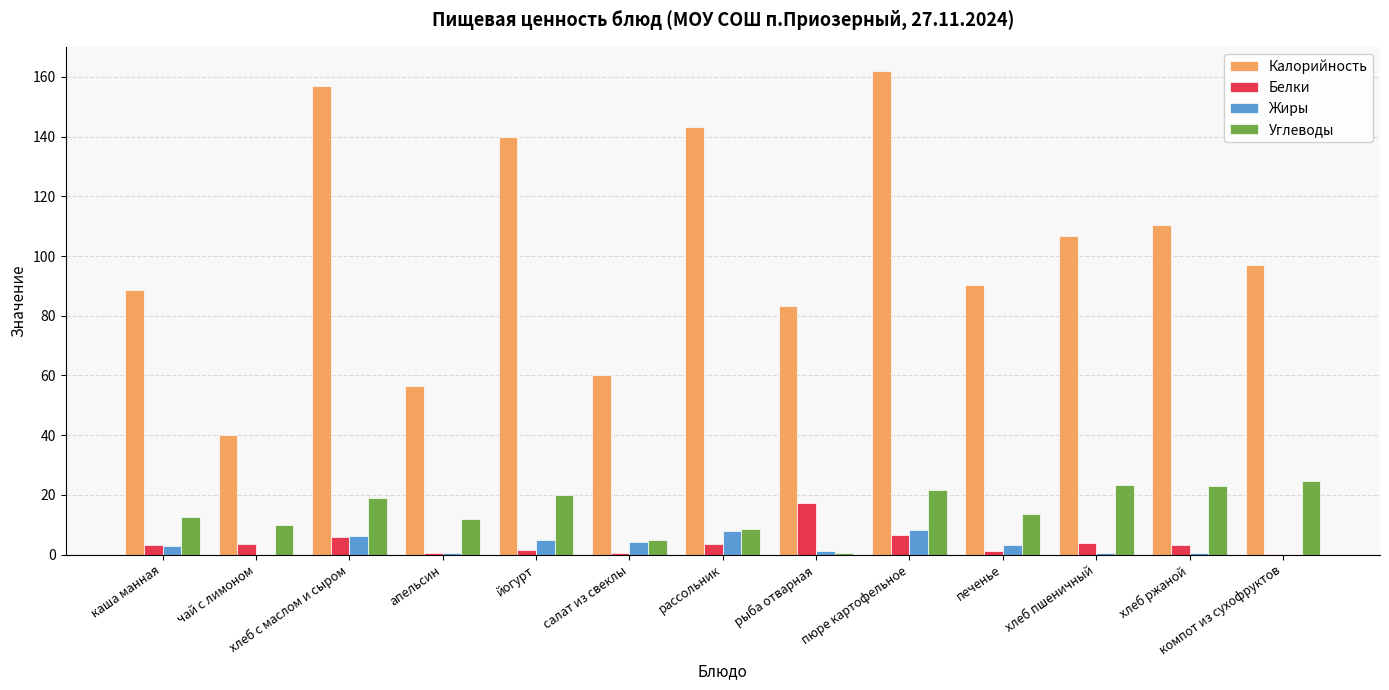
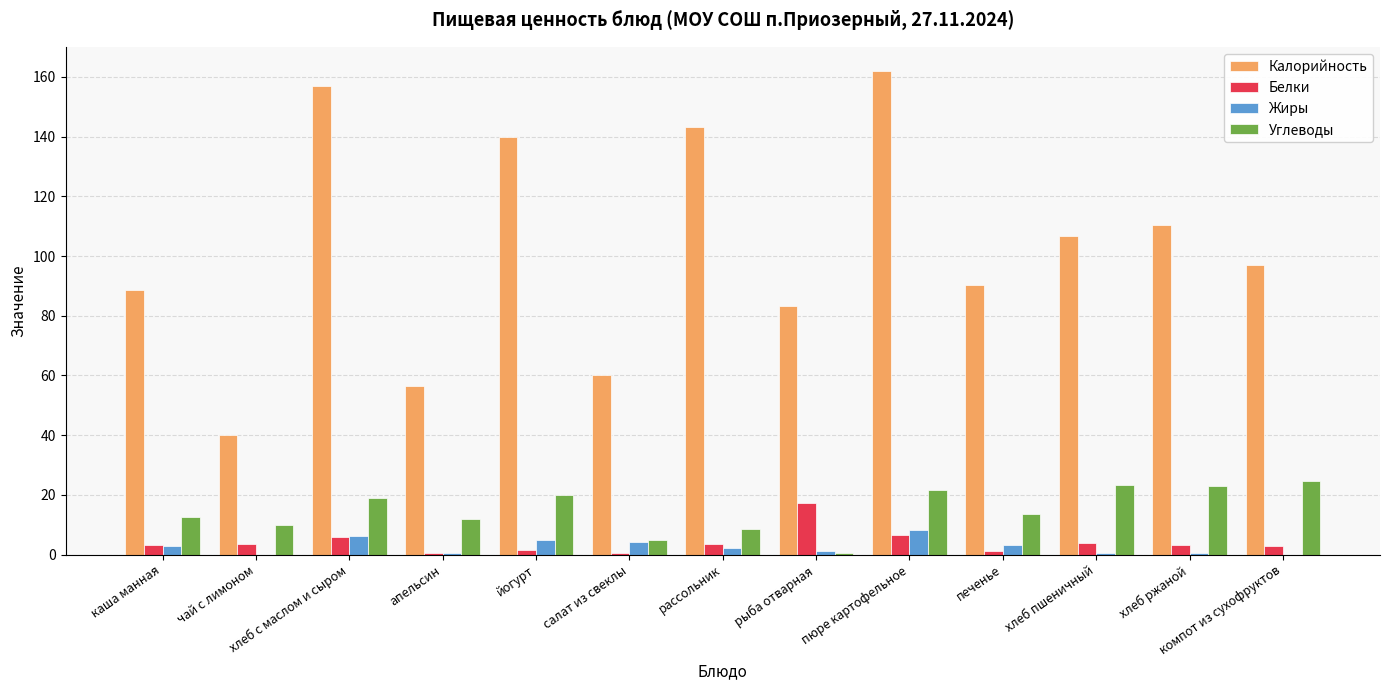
  {
    "Калорийность": {
      "каша манная": 89,
      "чай с лимоном": 40,
      "хлеб с маслом и сыром": 157,
      "апельсин": 56,
      "йогурт": 140,
      "салат из свеклы": 60,
      "рассольник": 143,
      "рыба отварная": 83,
      "пюре картофельное": 162,
      "печенье": 90,
      "хлеб пшеничный": 107,
      "хлеб ржаной": 111,
      "компот из сухофруктов": 97
    },
    "Белки": {
      "каша манная": 3,
      "чай с лимоном": 4,
      "хлеб с маслом и сыром": 6,
      "йогурт": 2,
      "рассольник": 4,
      "рыба отварная": 17,
      "пюре картофельное": 7,
      "печенье": 1,
      "хлеб пшеничный": 4,
      "хлеб ржаной": 3,
-     "компот из сухофруктов": 0
+     "компот из сухофруктов": 3
    },
    "Жиры": {
      "каша манная": 3,
      "чай с лимоном": 0,
      "хлеб с маслом и сыром": 6,
      "йогурт": 5,
      "салат из свеклы": 4,
-     "рассольник": 8,
+     "рассольник": 2,
      "рыба отварная": 1,
      "пюре картофельное": 8,
      "печенье": 3,
      "компот из сухофруктов": 0
    },
    "Углеводы": {
      "каша манная": 13,
      "чай с лимоном": 10,
      "хлеб с маслом и сыром": 19,
      "апельсин": 12,
      "йогурт": 20,
      "салат из свеклы": 5,
      "рассольник": 9,
      "пюре картофельное": 22,
      "печенье": 14,
      "хлеб пшеничный": 23,
      "хлеб ржаной": 23,
      "компот из сухофруктов": 25
    }
  }
